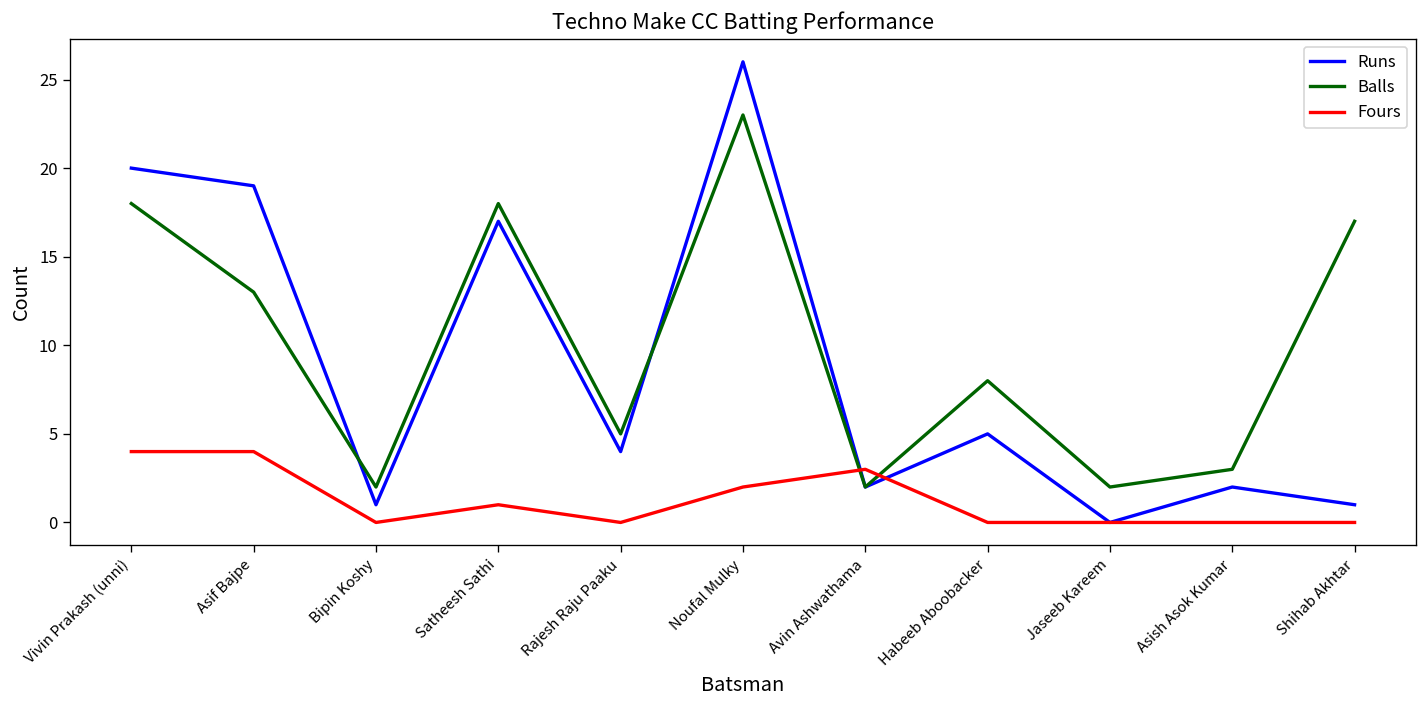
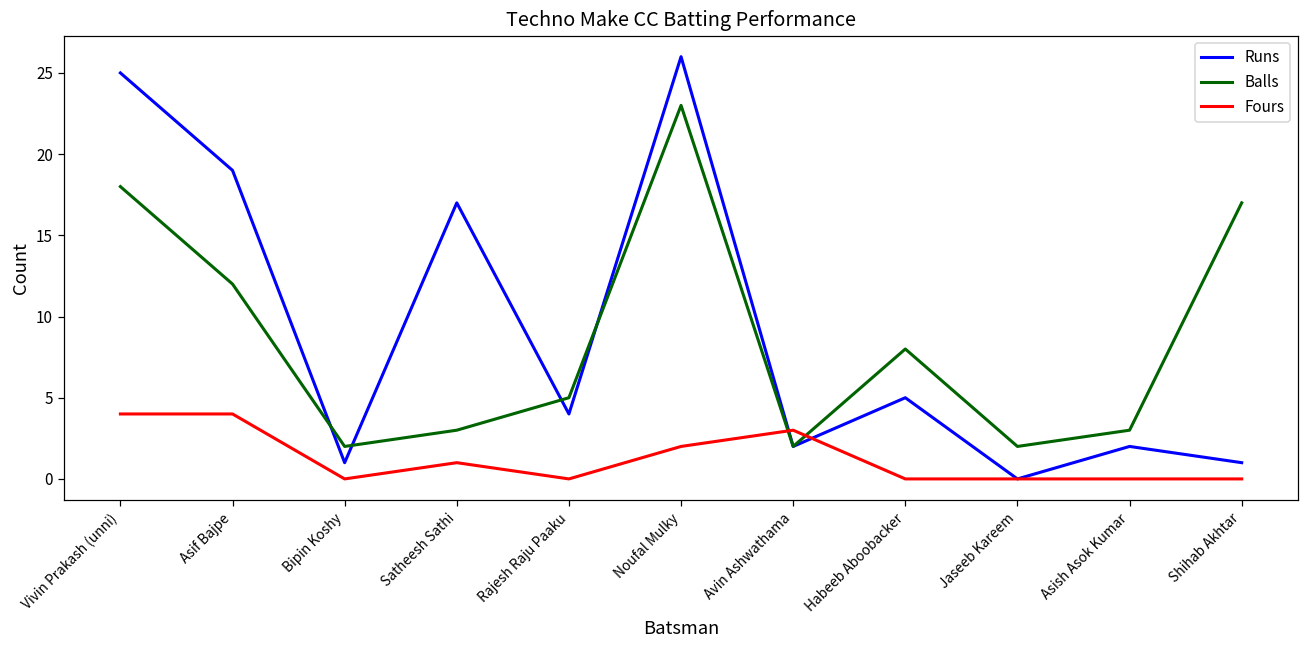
  {
    "Runs": {
-     "Vivin Prakash (unni)": 20,
+     "Vivin Prakash (unni)": 25,
      "Asif Bajpe": 19,
      "Bipin Koshy": 1,
      "Satheesh Sathi": 17,
      "Rajesh Raju Paaku": 4,
      "Noufal Mulky": 26,
      "Habeeb Aboobacker": 5,
      "Asish Asok Kumar": 2,
      "Shihab Akhtar": 1
    },
    "Balls": {
      "Vivin Prakash (unni)": 18,
-     "Asif Bajpe": 13,
+     "Asif Bajpe": 12,
      "Bipin Koshy": 2,
-     "Satheesh Sathi": 18,
+     "Satheesh Sathi": 3,
      "Rajesh Raju Paaku": 5,
      "Noufal Mulky": 23,
      "Habeeb Aboobacker": 8,
      "Jaseeb Kareem": 2,
      "Asish Asok Kumar": 3,
      "Shihab Akhtar": 17
    },
    "Fours": {
      "Vivin Prakash (unni)": 4,
      "Asif Bajpe": 4,
      "Bipin Koshy": 0,
      "Satheesh Sathi": 1,
      "Rajesh Raju Paaku": 0,
      "Noufal Mulky": 2,
      "Avin Ashwathama": 3,
      "Habeeb Aboobacker": 0,
      "Asish Asok Kumar": 0,
      "Shihab Akhtar": 0
    }
  }
